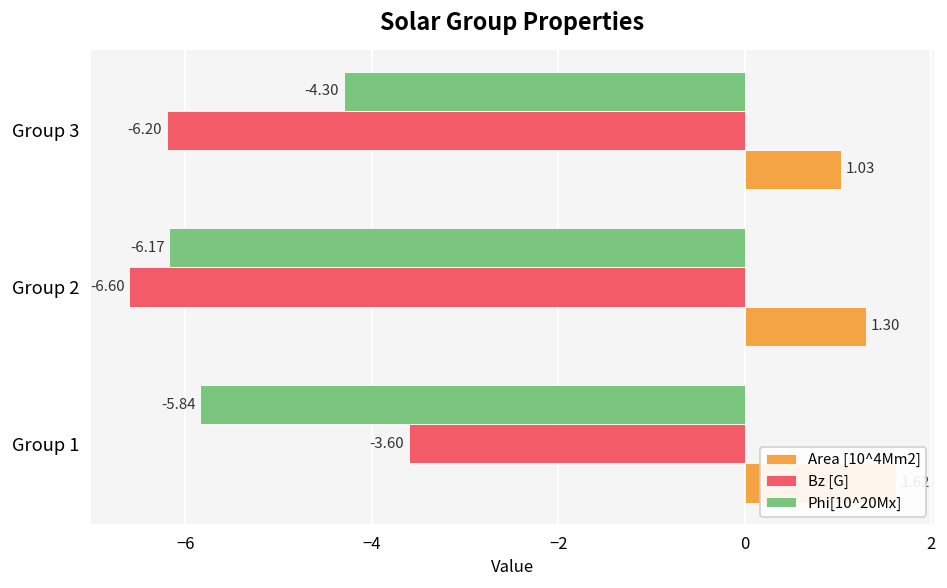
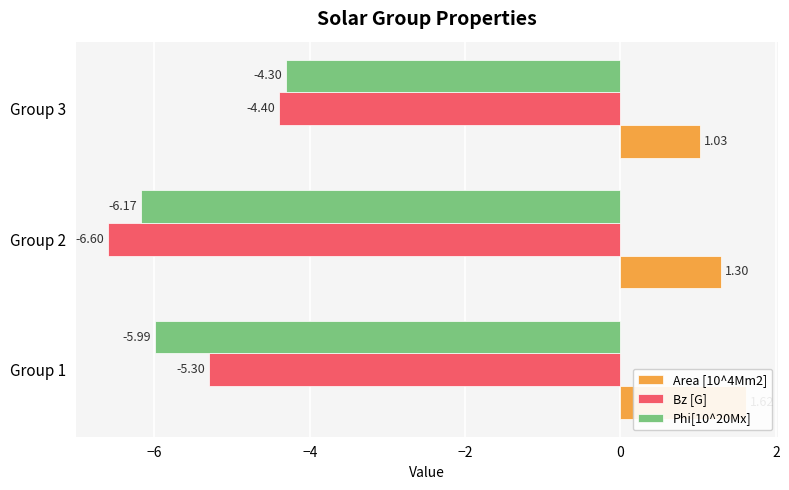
  {
    "Area [10^4Mm2]": {
      "Group 3": 1.03,
      "Group 2": 1.30
    },
    "Bz [G]": {
-     "Group 3": -6.20,
+     "Group 3": -4.40,
      "Group 2": -6.60,
-     "Group 1": -3.60
+     "Group 1": -5.30
    },
    "Phi[10^20Mx]": {
      "Group 3": -4.30,
      "Group 2": -6.17,
-     "Group 1": -5.84
+     "Group 1": -5.99
    }
  }
